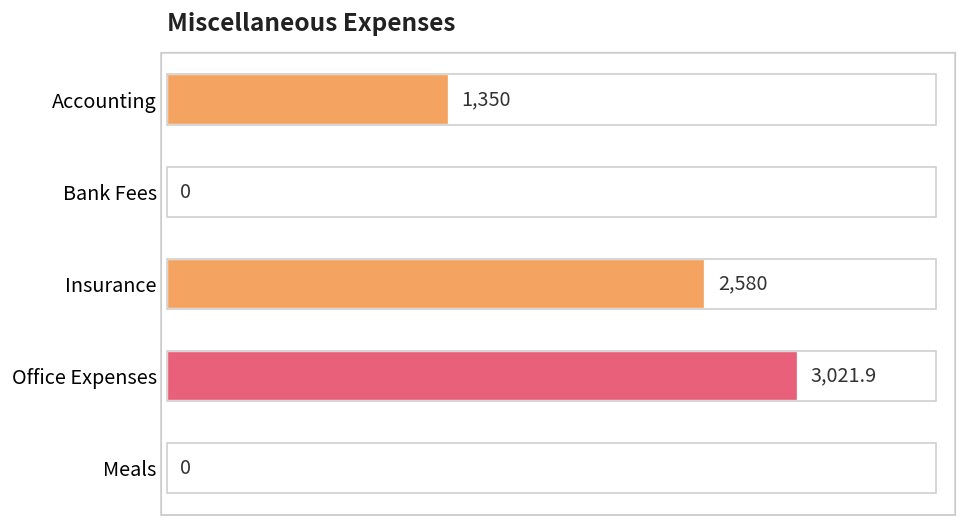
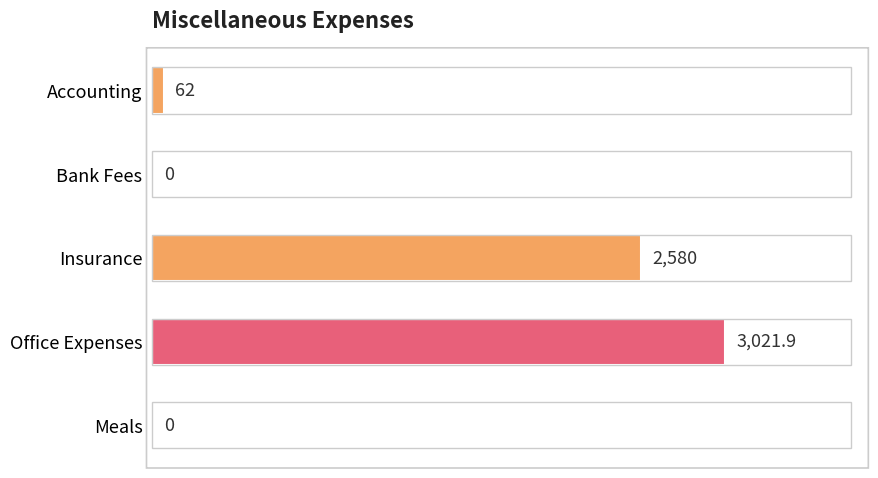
  {
-   "Accounting": "1,350",
+   "Accounting": "62",
    "Bank Fees": "0",
    "Insurance": "2,580",
    "Office Expenses": "3,021.9",
    "Meals": "0"
  }
